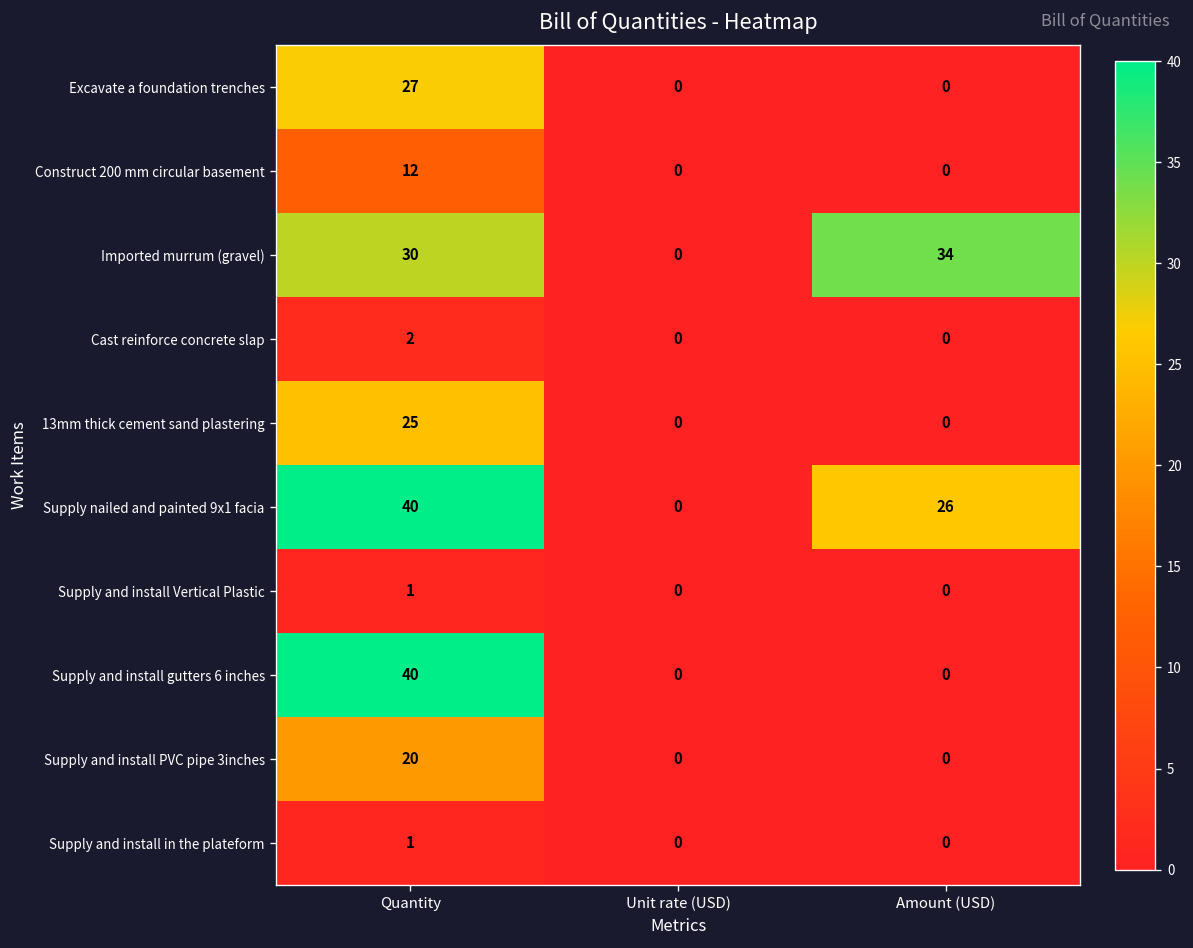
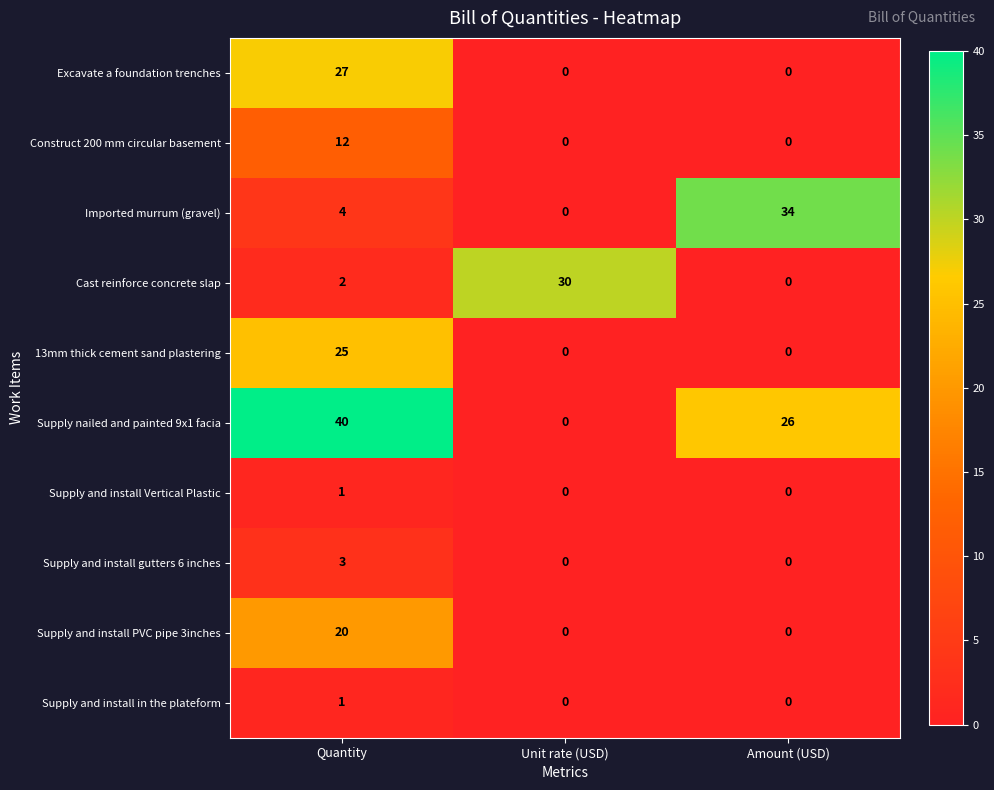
  {
    "Excavate a foundation trenches": {
      "Quantity": 27,
      "Unit rate (USD)": 0,
      "Amount (USD)": 0
    },
    "Construct 200 mm circular basement": {
      "Quantity": 12,
      "Unit rate (USD)": 0,
      "Amount (USD)": 0
    },
    "Imported murrum (gravel)": {
-     "Quantity": 30,
+     "Quantity": 4,
      "Unit rate (USD)": 0,
      "Amount (USD)": 34
    },
    "Cast reinforce concrete slap": {
      "Quantity": 2,
-     "Unit rate (USD)": 0,
+     "Unit rate (USD)": 30,
      "Amount (USD)": 0
    },
    "13mm thick cement sand plastering": {
      "Quantity": 25,
      "Unit rate (USD)": 0,
      "Amount (USD)": 0
    },
    "Supply nailed and painted 9x1 facia": {
      "Quantity": 40,
      "Unit rate (USD)": 0,
      "Amount (USD)": 26
    },
    "Supply and install Vertical Plastic": {
      "Quantity": 1,
      "Unit rate (USD)": 0,
      "Amount (USD)": 0
    },
    "Supply and install gutters 6 inches": {
-     "Quantity": 40,
+     "Quantity": 3,
      "Unit rate (USD)": 0,
      "Amount (USD)": 0
    },
    "Supply and install PVC pipe 3inches": {
      "Quantity": 20,
      "Unit rate (USD)": 0,
      "Amount (USD)": 0
    },
    "Supply and install in the plateform": {
      "Quantity": 1,
      "Unit rate (USD)": 0,
      "Amount (USD)": 0
    }
  }
